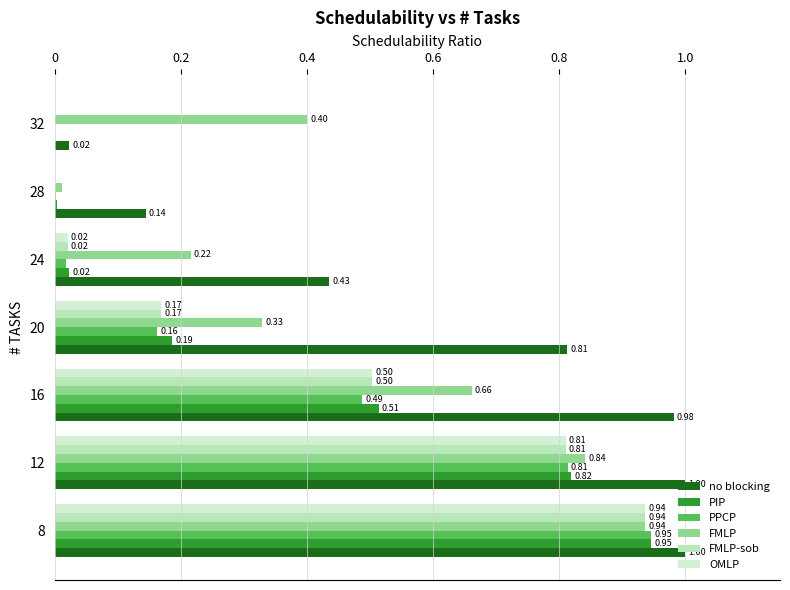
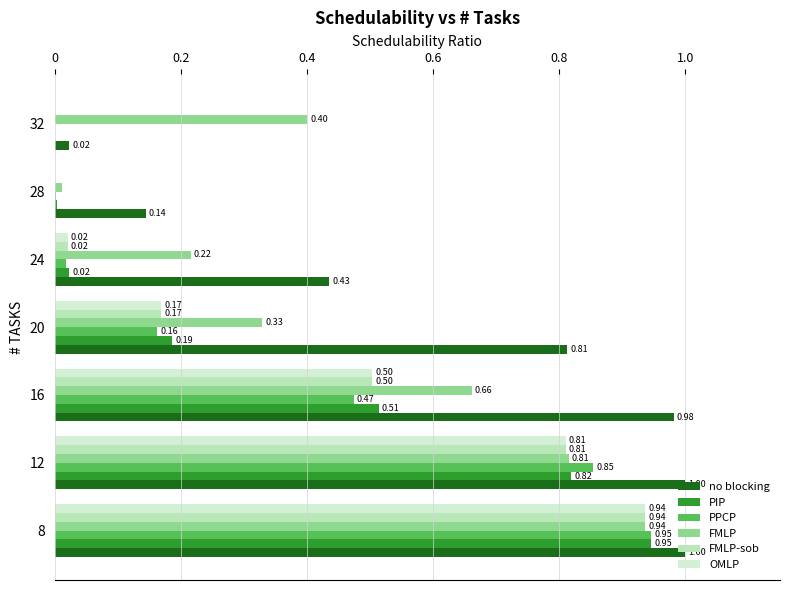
  {
    "PPCP": {
      "20": 0.16,
-     "16": 0.49,
-     "12": 0.81,
+     "16": 0.47,
+     "12": 0.85,
      "8": 0.95
    },
    "FMLP": {
      "32": 0.40,
      "24": 0.22,
      "20": 0.33,
      "16": 0.66,
-     "12": 0.84,
+     "12": 0.81,
      "8": 0.94
    }
  }
